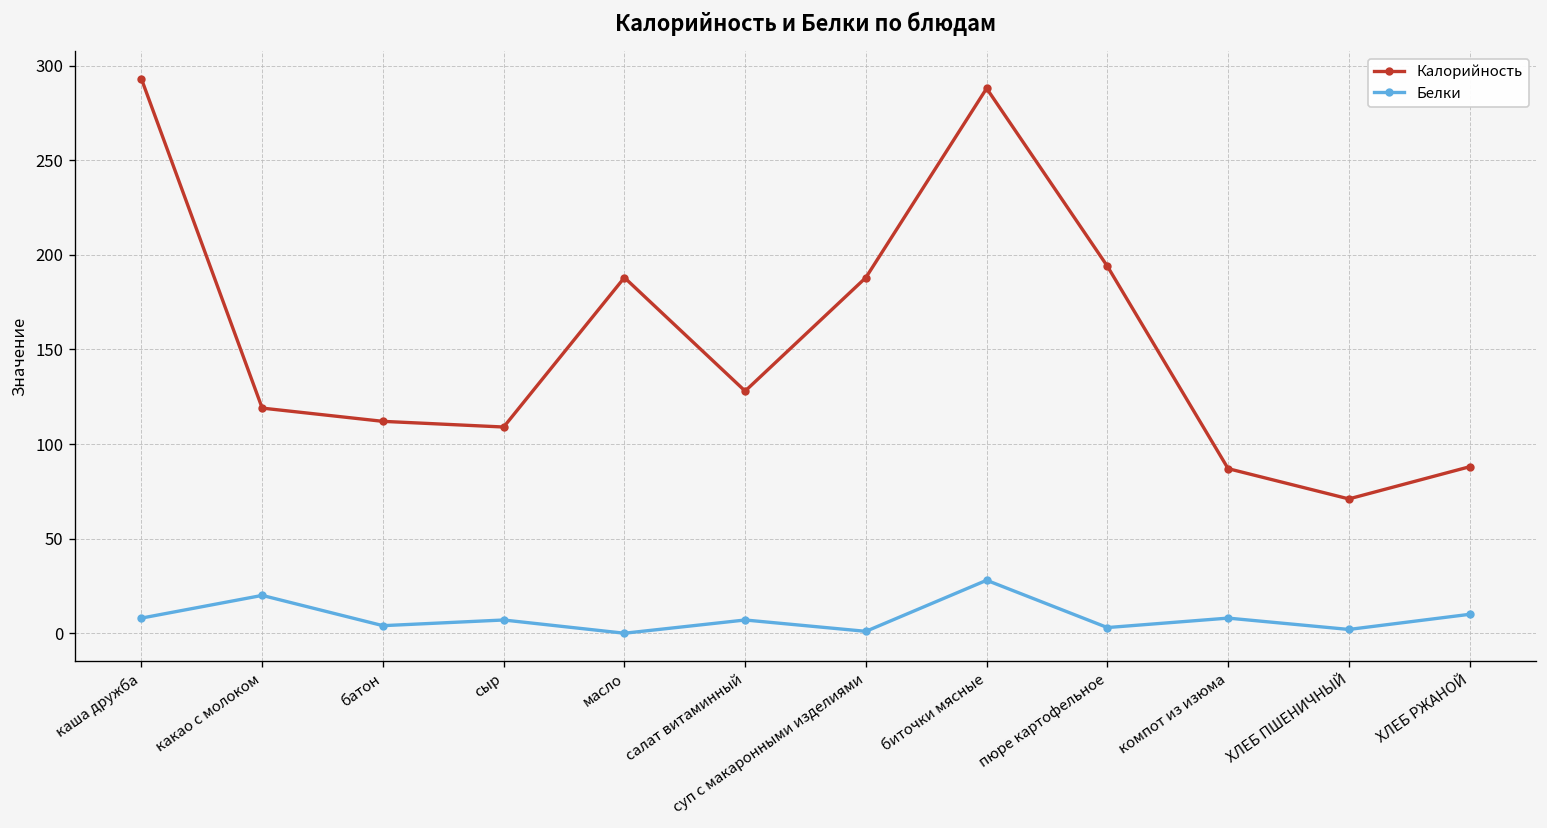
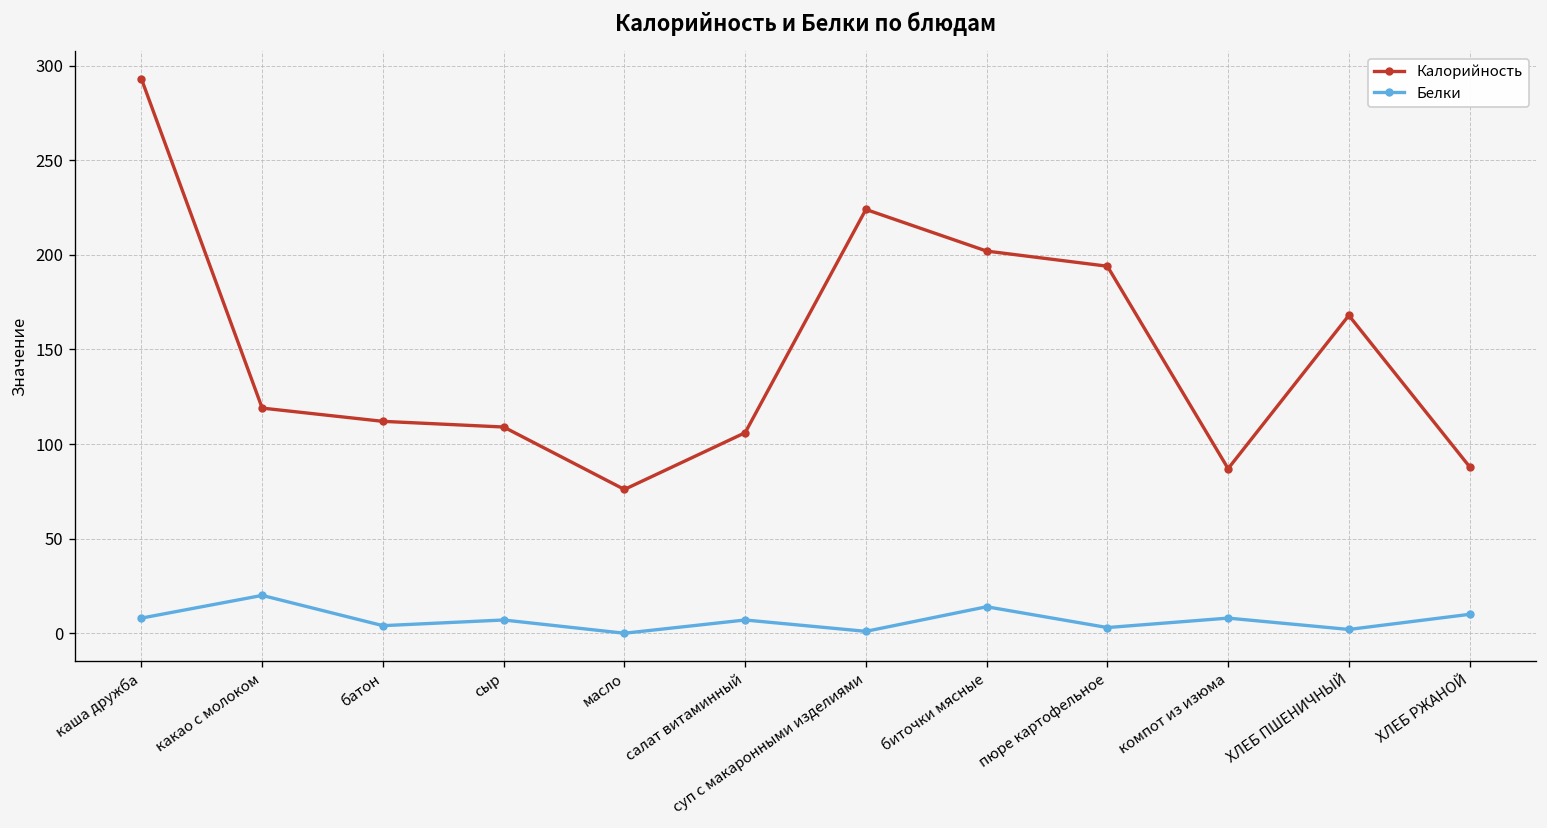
  {
    "Калорийность": {
      "каша дружба": 293,
      "какао с молоком": 119,
      "батон": 112,
      "сыр": 109,
-     "масло": 188,
-     "салат витаминный": 128,
-     "суп с макаронными изделиями": 188,
-     "биточки мясные": 288,
+     "масло": 76,
+     "салат витаминный": 106,
+     "суп с макаронными изделиями": 224,
+     "биточки мясные": 202,
      "пюре картофельное": 194,
      "компот из изюма": 87,
-     "ХЛЕБ ПШЕНИЧНЫЙ": 71,
+     "ХЛЕБ ПШЕНИЧНЫЙ": 168,
      "ХЛЕБ РЖАНОЙ": 88
    },
    "Белки": {
      "каша дружба": 8,
      "какао с молоком": 20,
      "батон": 4,
      "сыр": 7,
      "масло": 0,
      "салат витаминный": 7,
      "суп с макаронными изделиями": 1,
-     "биточки мясные": 28,
+     "биточки мясные": 14,
      "пюре картофельное": 3,
      "компот из изюма": 8,
      "ХЛЕБ ПШЕНИЧНЫЙ": 2,
      "ХЛЕБ РЖАНОЙ": 10
    }
  }
